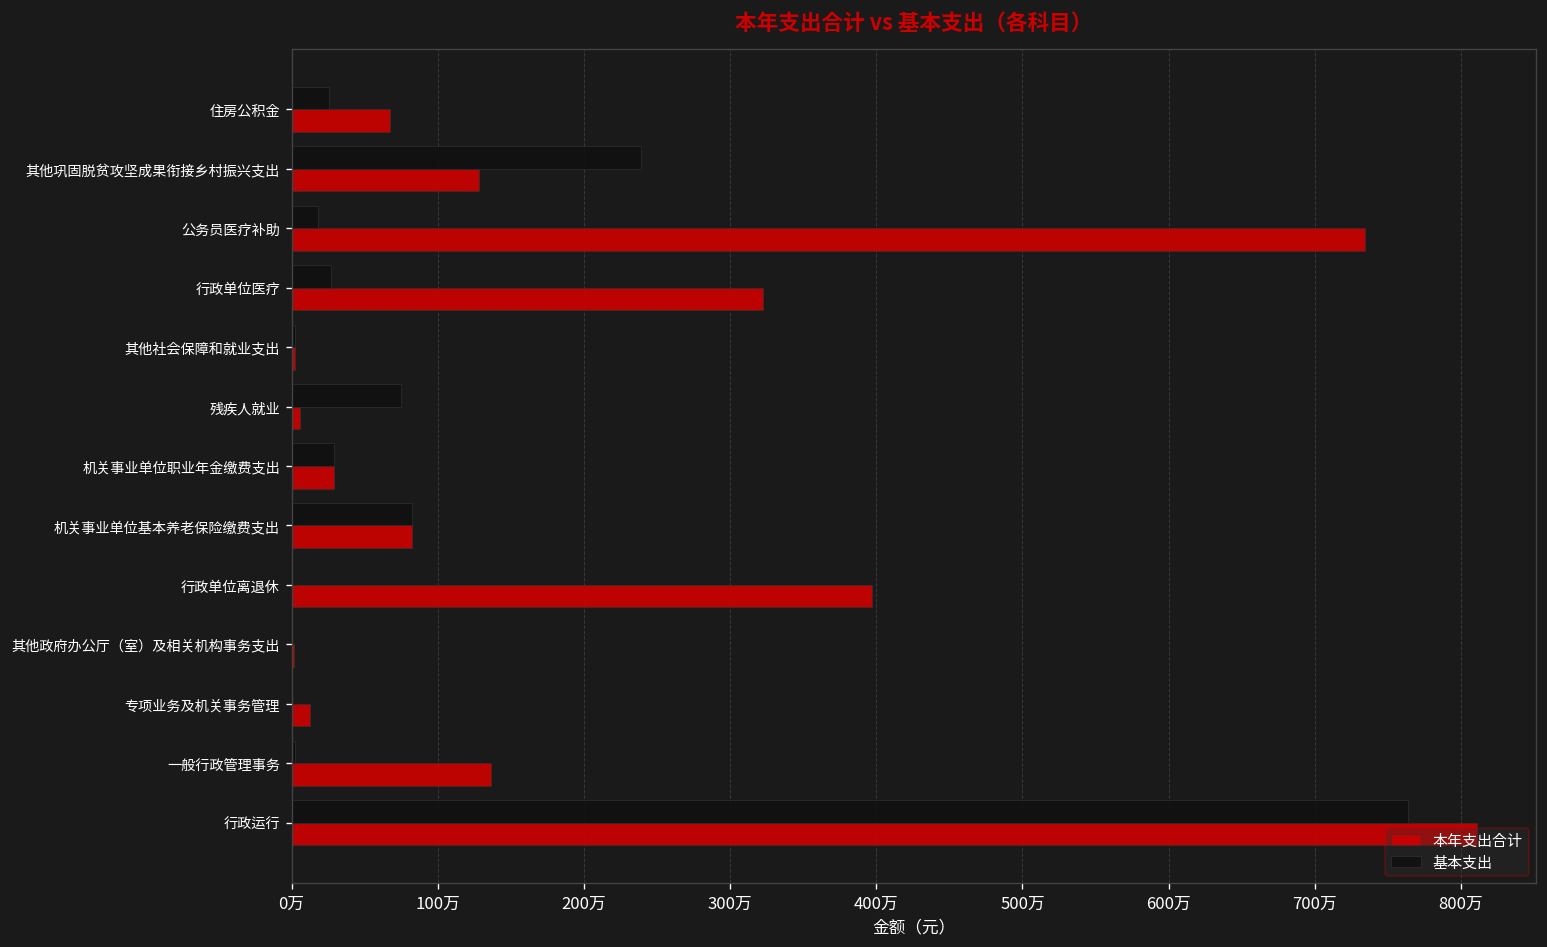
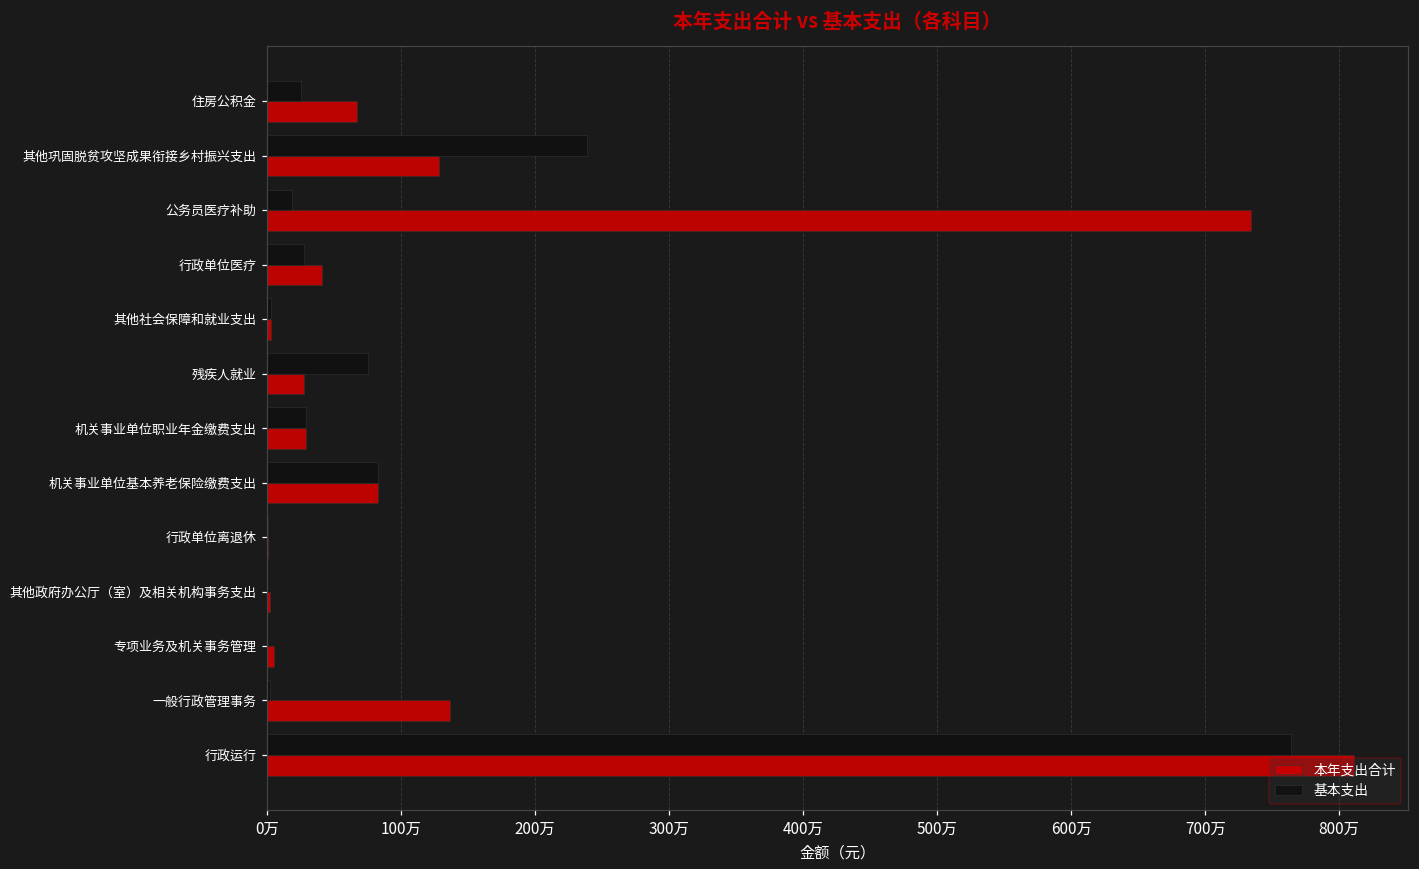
  {
    "本年支出合计": {
      "住房公积金": "67万",
      "其他巩固脱贫攻坚成果衔接乡村振兴支出": "128万",
      "公务员医疗补助": "734万",
-     "行政单位医疗": "322万",
+     "行政单位医疗": "41万",
      "其他社会保障和就业支出": "2万",
-     "残疾人就业": "6万",
+     "残疾人就业": "28万",
      "机关事业单位职业年金缴费支出": "29万",
      "机关事业单位基本养老保险缴费支出": "83万",
-     "行政单位离退休": "397万",
-     "专项业务及机关事务管理": "13万",
+     "行政单位离退休": "1万",
+     "专项业务及机关事务管理": "5万",
      "一般行政管理事务": "136万"
    },
    "基本支出": {
      "住房公积金": "25万",
      "其他巩固脱贫攻坚成果衔接乡村振兴支出": "239万",
      "公务员医疗补助": "18万",
      "行政单位医疗": "27万",
      "其他社会保障和就业支出": "2万",
      "残疾人就业": "75万",
      "机关事业单位职业年金缴费支出": "29万",
      "机关事业单位基本养老保险缴费支出": "83万",
      "其他政府办公厅（室）及相关机构事务支出": "0万",
      "专项业务及机关事务管理": "0万",
      "一般行政管理事务": "2万",
      "行政运行": "764万"
    }
  }
